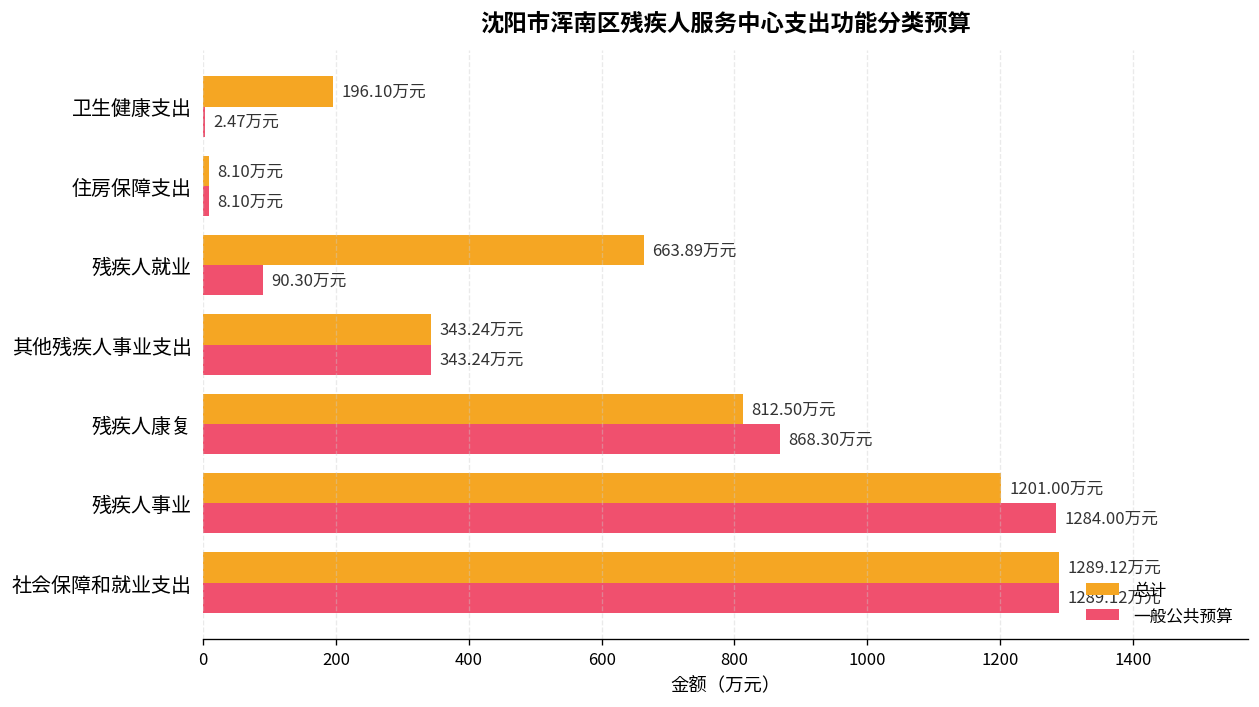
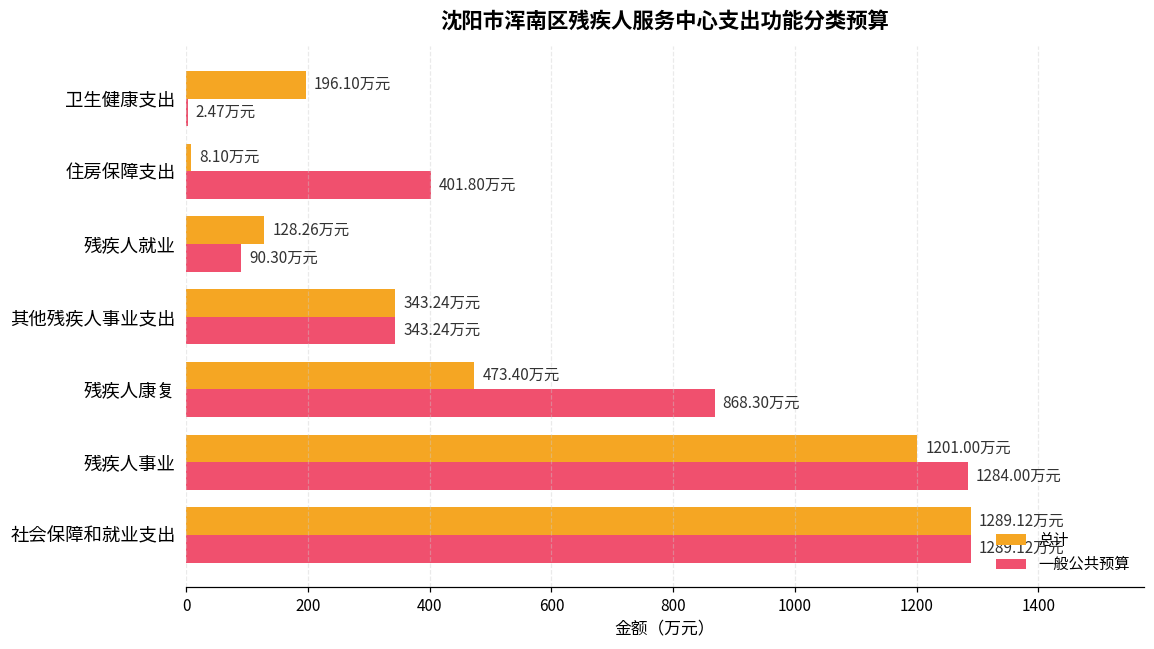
  {
    "总计": {
      "卫生健康支出": 196.10,
      "住房保障支出": 8.10,
-     "残疾人就业": 663.89,
+     "残疾人就业": 128.26,
      "其他残疾人事业支出": 343.24,
-     "残疾人康复": 812.50,
+     "残疾人康复": 473.40,
      "残疾人事业": 1201.00,
      "社会保障和就业支出": 1289.12
    },
    "一般公共预算": {
      "卫生健康支出": 2.47,
-     "住房保障支出": 8.10,
+     "住房保障支出": 401.80,
      "残疾人就业": 90.30,
      "其他残疾人事业支出": 343.24,
      "残疾人康复": 868.30,
      "残疾人事业": 1284.00,
      "社会保障和就业支出": 1289.12
    }
  }
